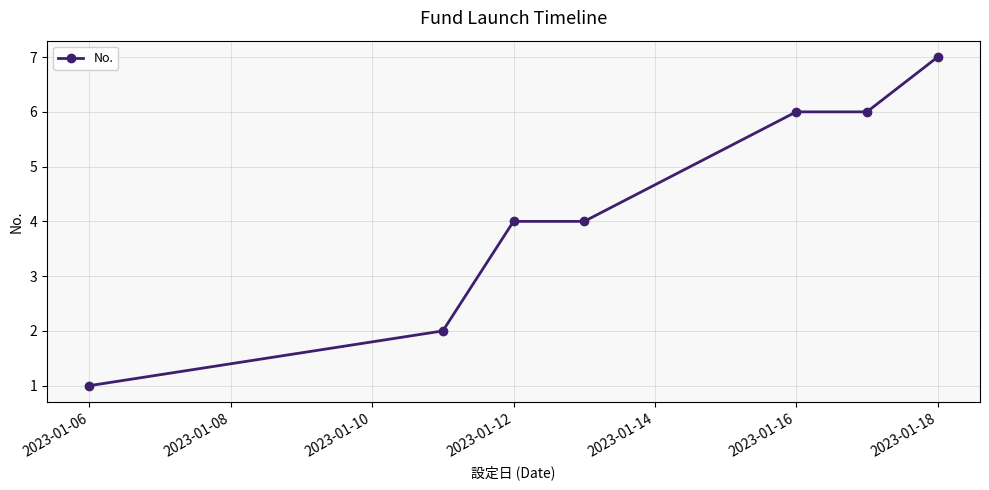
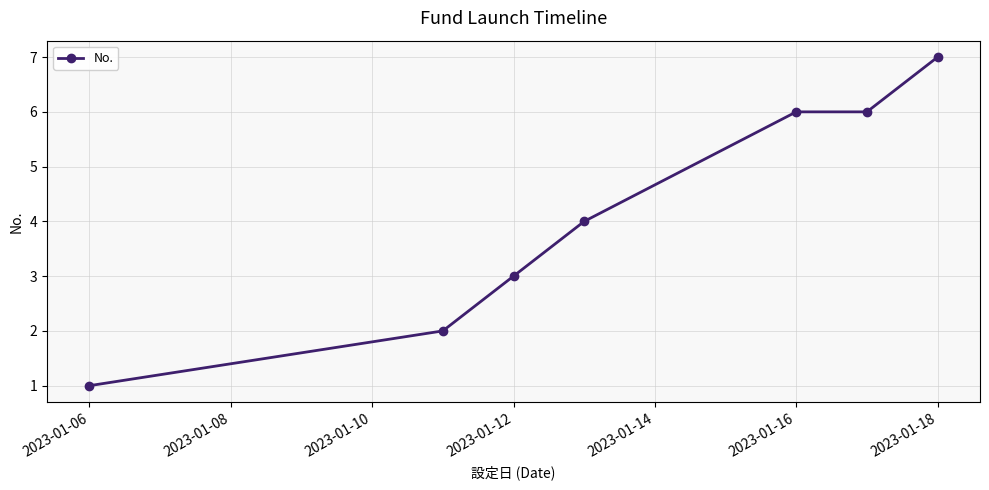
  {
    "2023-01-06": 1,
-   "2023-01-12": 4,
+   "2023-01-12": 3,
    "2023-01-16": 6,
    "2023-01-18": 7
  }
